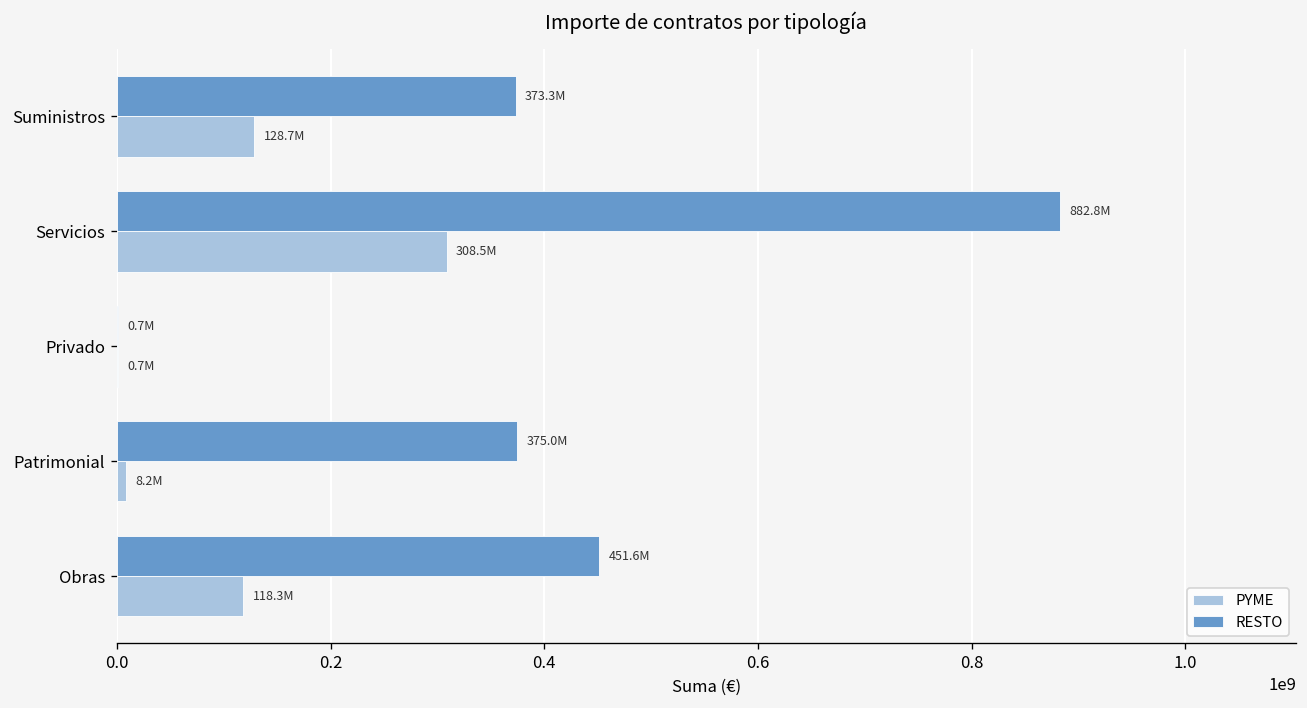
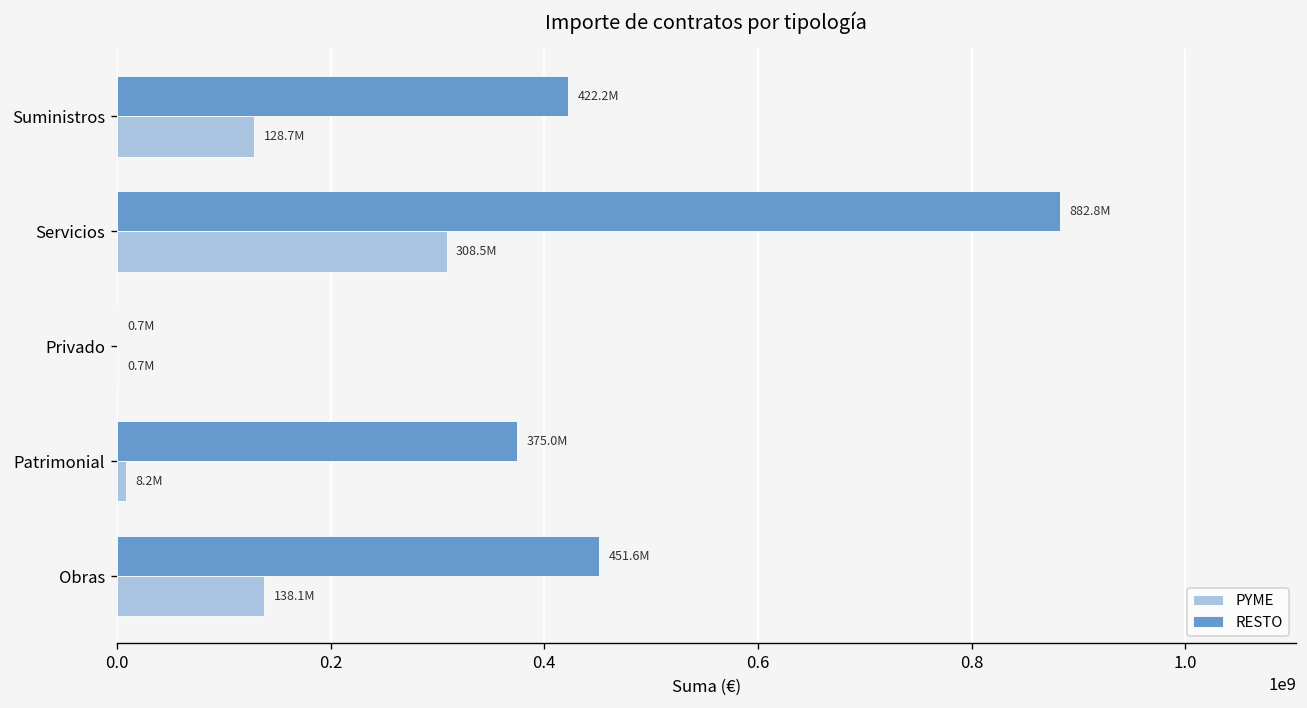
  {
    "PYME": {
      "Suministros": "128.7M",
      "Servicios": "308.5M",
      "Privado": "0.7M",
      "Patrimonial": "8.2M",
-     "Obras": "118.3M"
+     "Obras": "138.1M"
    },
    "RESTO": {
-     "Suministros": "373.3M",
+     "Suministros": "422.2M",
      "Servicios": "882.8M",
      "Privado": "0.7M",
      "Patrimonial": "375.0M",
      "Obras": "451.6M"
    }
  }
